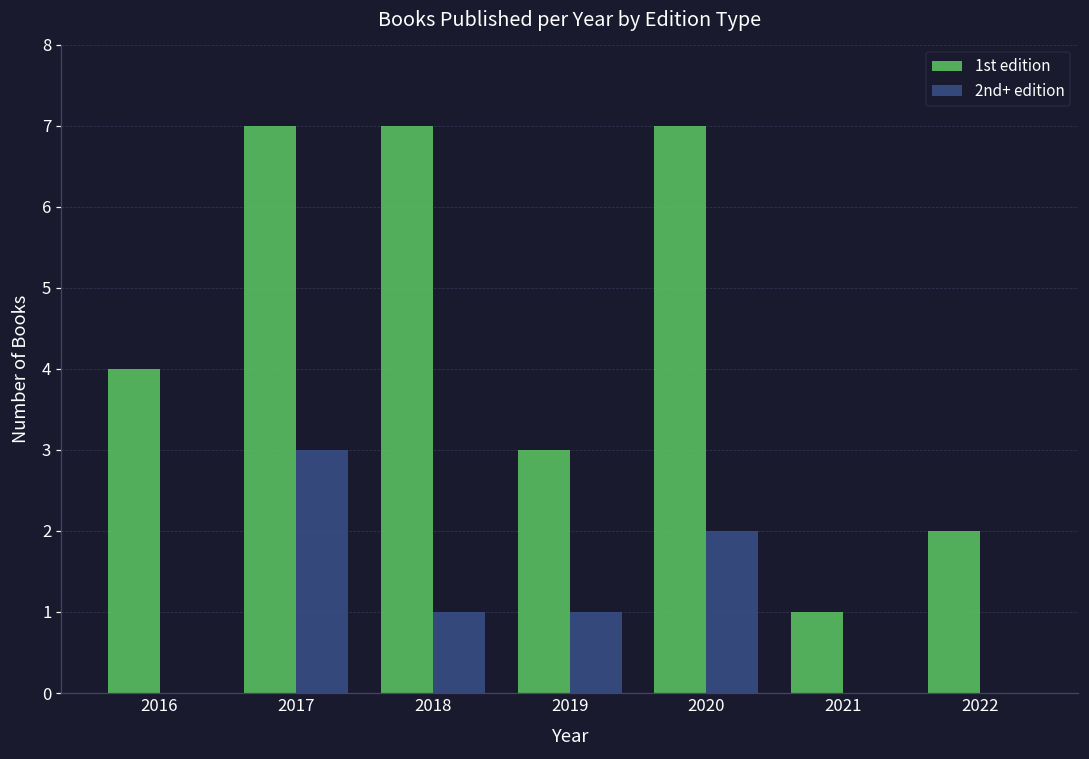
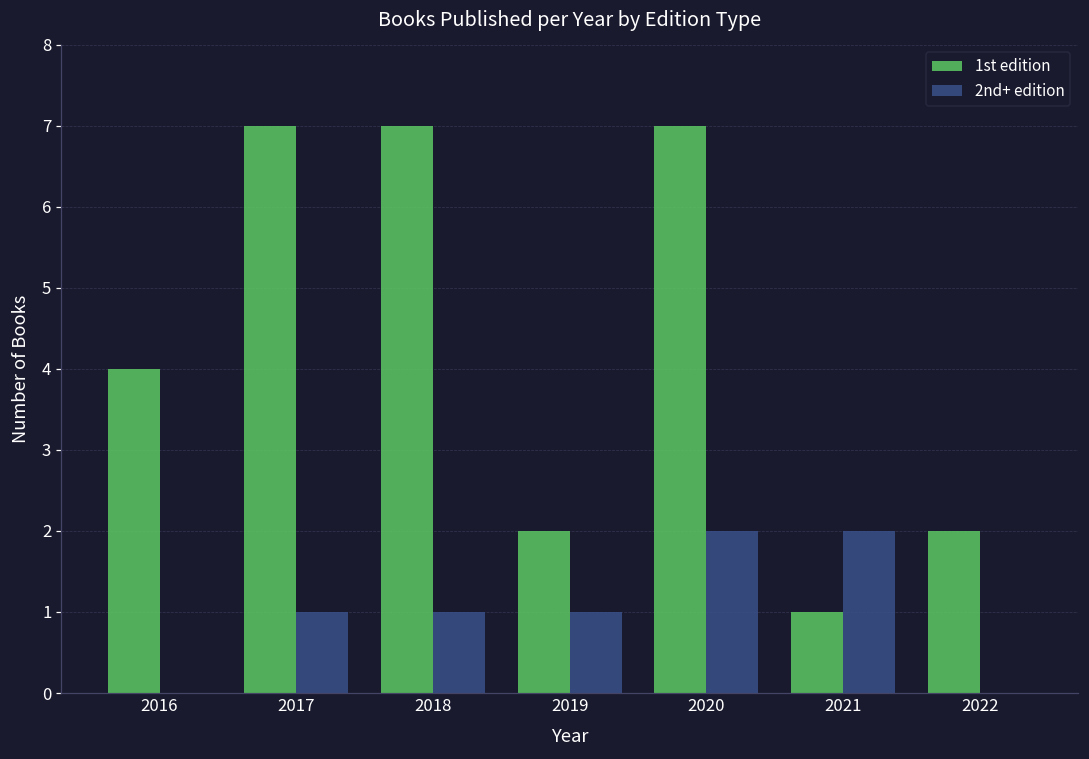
  {
    "1st edition": {
      "2016": 4,
      "2017": 7,
      "2018": 7,
-     "2019": 3,
+     "2019": 2,
      "2020": 7,
      "2021": 1,
      "2022": 2
    },
    "2nd+ edition": {
      "2016": 0,
-     "2017": 3,
+     "2017": 1,
      "2018": 1,
      "2019": 1,
      "2020": 2,
-     "2021": 0,
+     "2021": 2,
      "2022": 0
    }
  }
